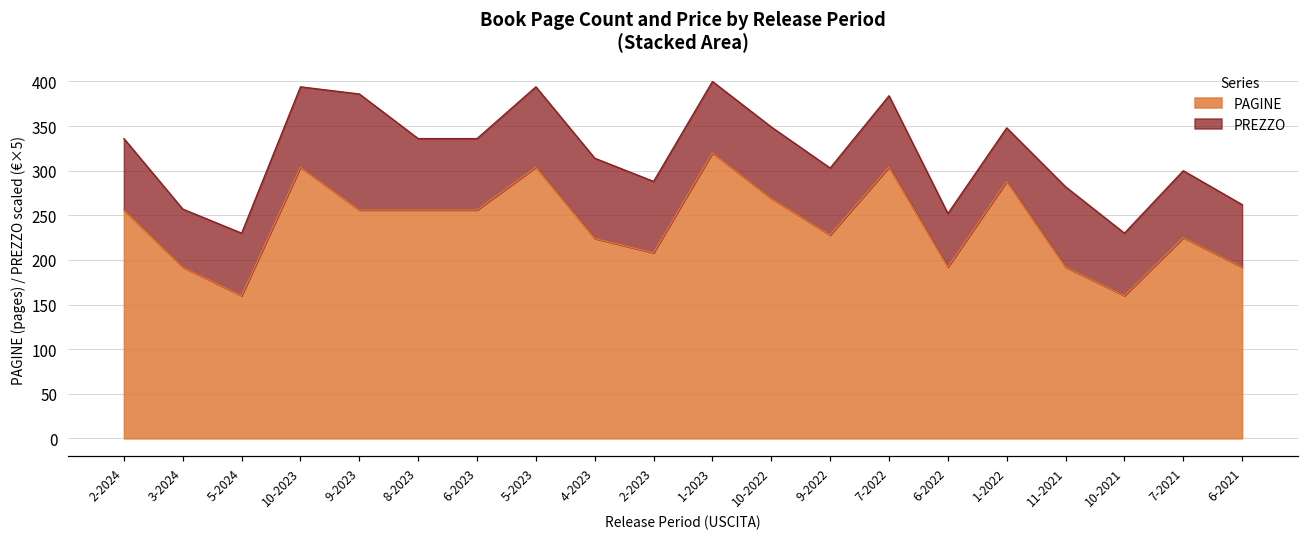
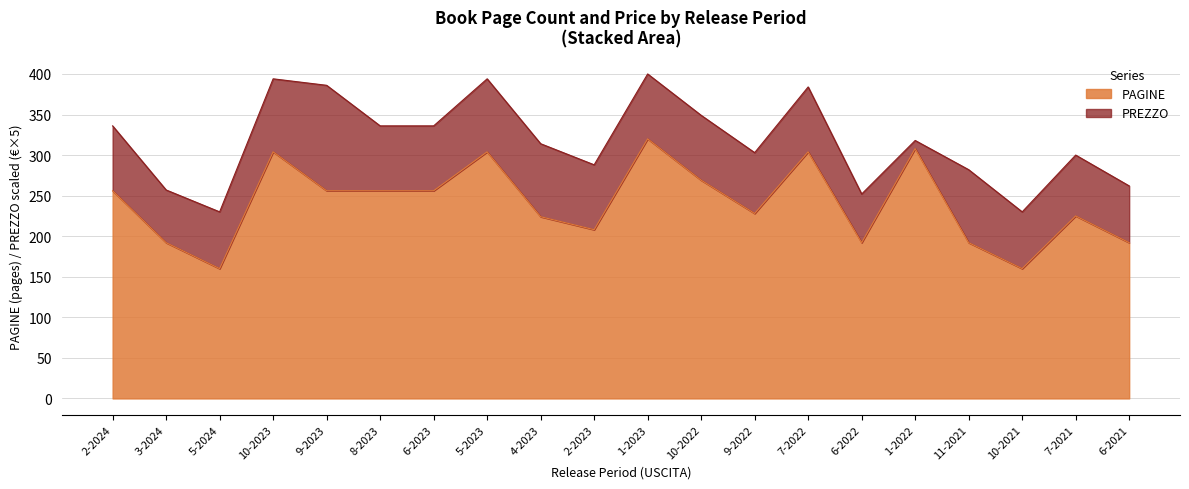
  {
    "PAGINE": {
      "2-2024": 260,
      "3-2024": 190,
      "5-2024": 160,
      "10-2023": 300,
      "9-2023": 260,
      "8-2023": 260,
      "6-2023": 260,
      "5-2023": 300,
      "4-2023": 220,
      "2-2023": 210,
      "1-2023": 320,
      "10-2022": 270,
      "9-2022": 230,
      "7-2022": 300,
      "6-2022": 190,
-     "1-2022": 290,
+     "1-2022": 310,
      "11-2021": 190,
      "10-2021": 160,
      "7-2021": 230,
      "6-2021": 190
    },
    "PREZZO": {
      "2-2024": 80,
      "3-2024": 70,
      "5-2024": 70,
      "10-2023": 90,
      "9-2023": 130,
      "8-2023": 80,
      "6-2023": 80,
      "5-2023": 90,
      "4-2023": 90,
      "2-2023": 80,
      "1-2023": 80,
      "10-2022": 80,
      "9-2022": 80,
      "7-2022": 80,
      "6-2022": 60,
-     "1-2022": 60,
+     "1-2022": 10,
      "11-2021": 90,
      "10-2021": 70,
      "7-2021": 80,
      "6-2021": 70
    }
  }
